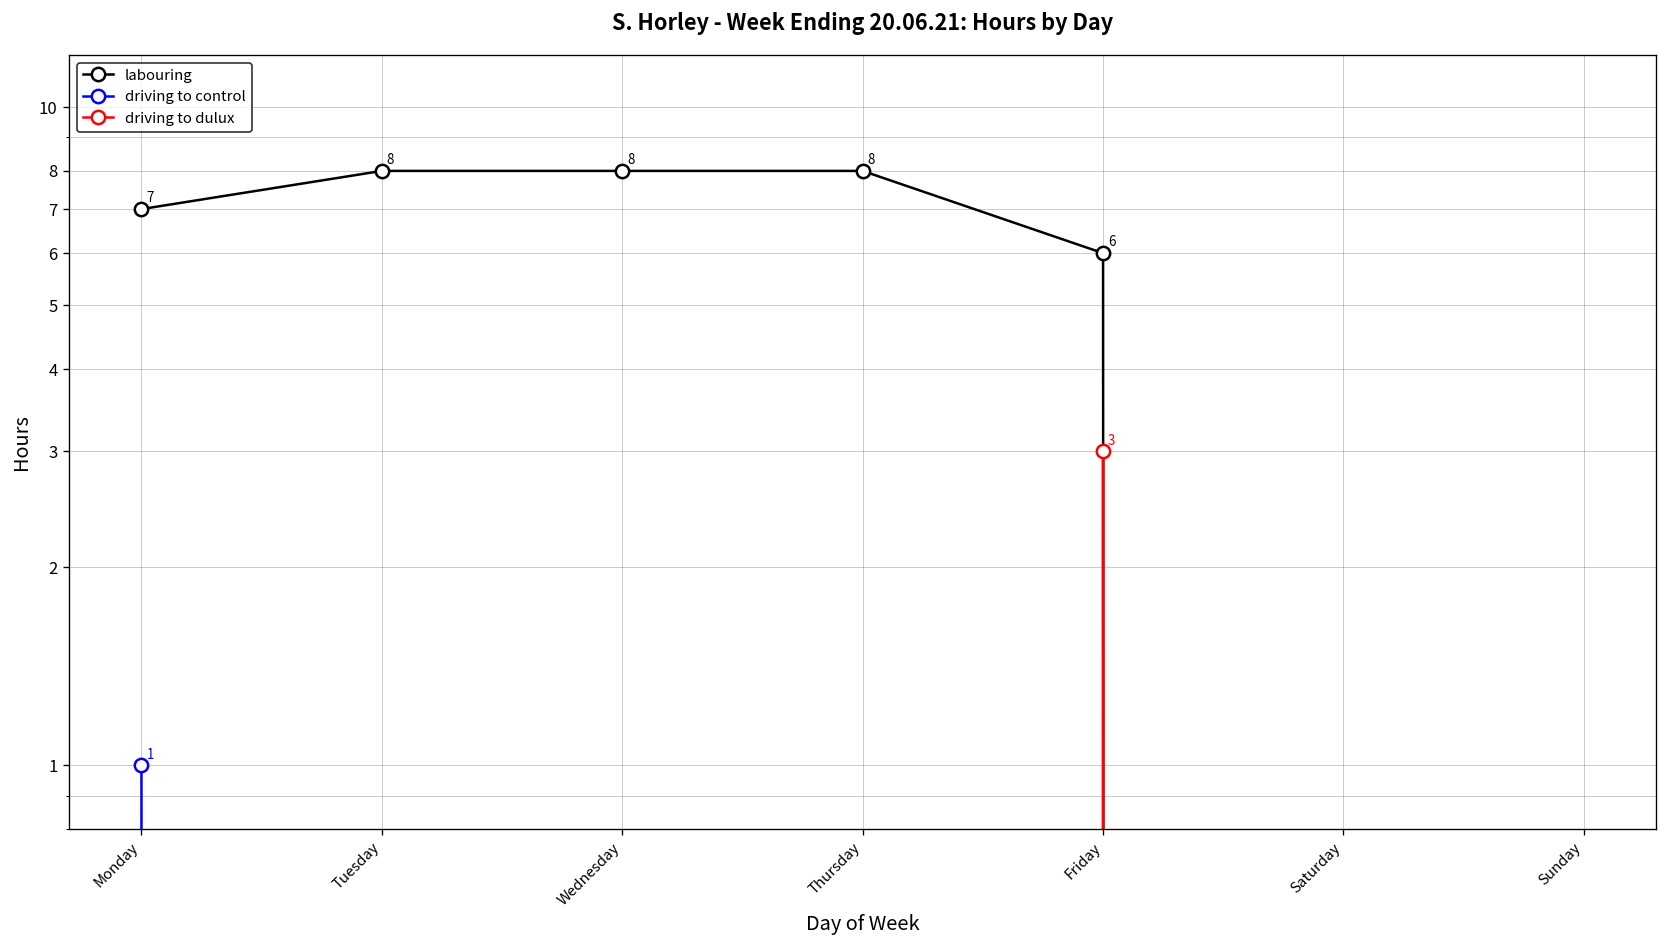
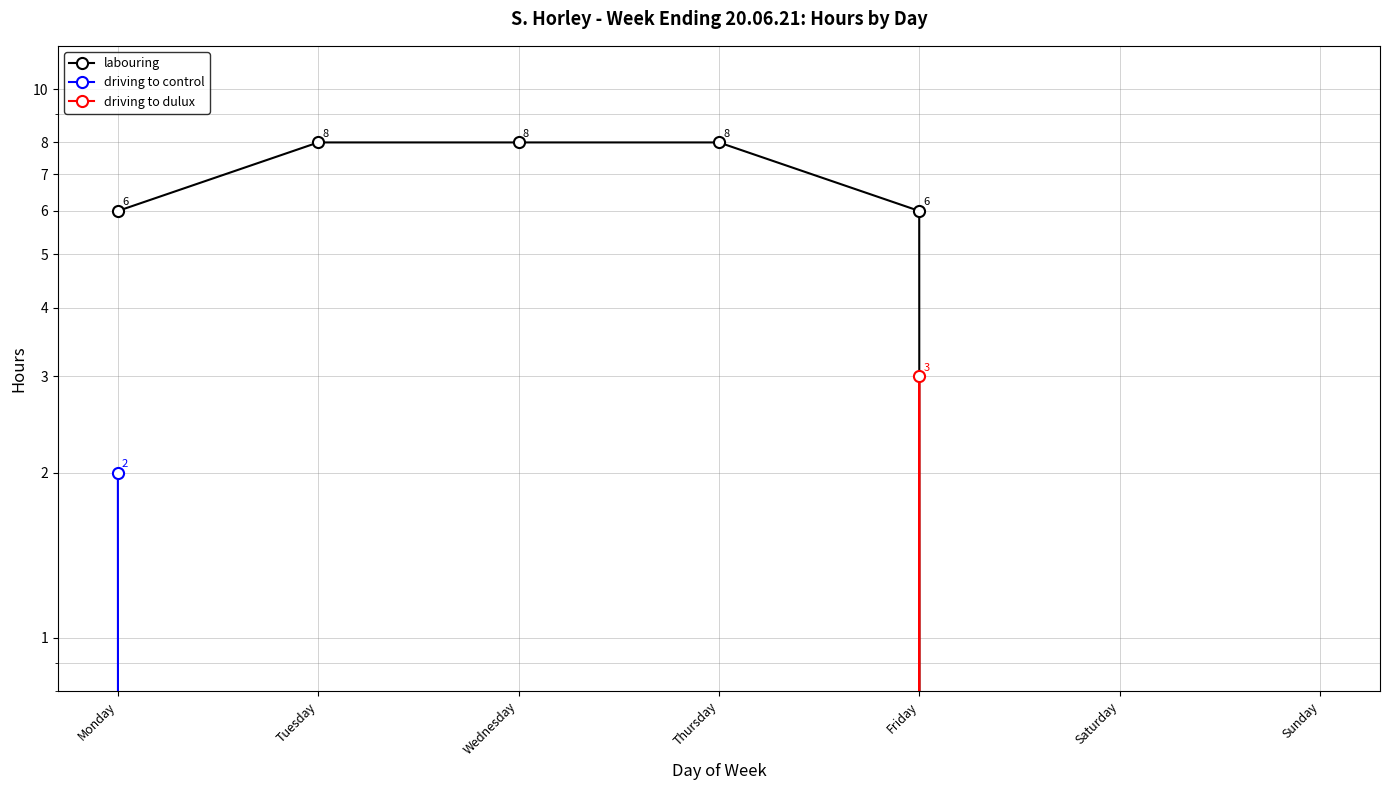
  {
    "labouring": {
-     "Monday": 7,
+     "Monday": 6,
      "Tuesday": 8,
      "Wednesday": 8,
      "Thursday": 8,
      "Friday": 6
    },
    "driving to control": {
-     "Monday": 1
+     "Monday": 2
    },
    "driving to dulux": {
      "Friday": 3
    }
  }
